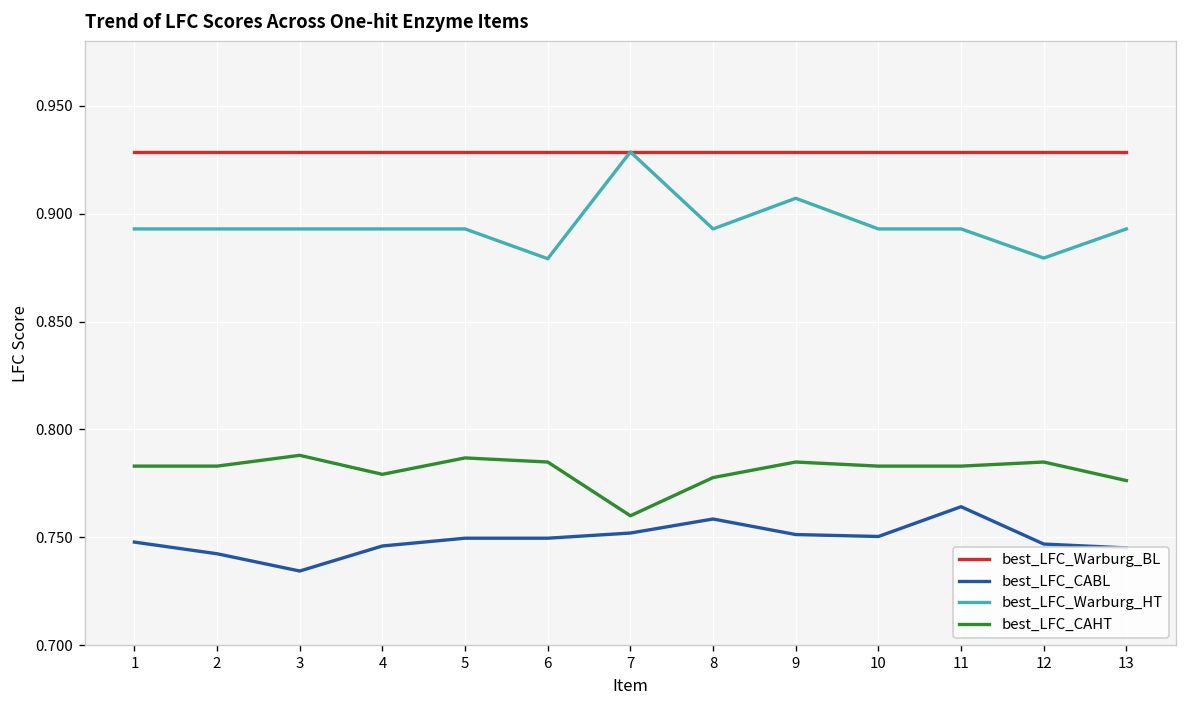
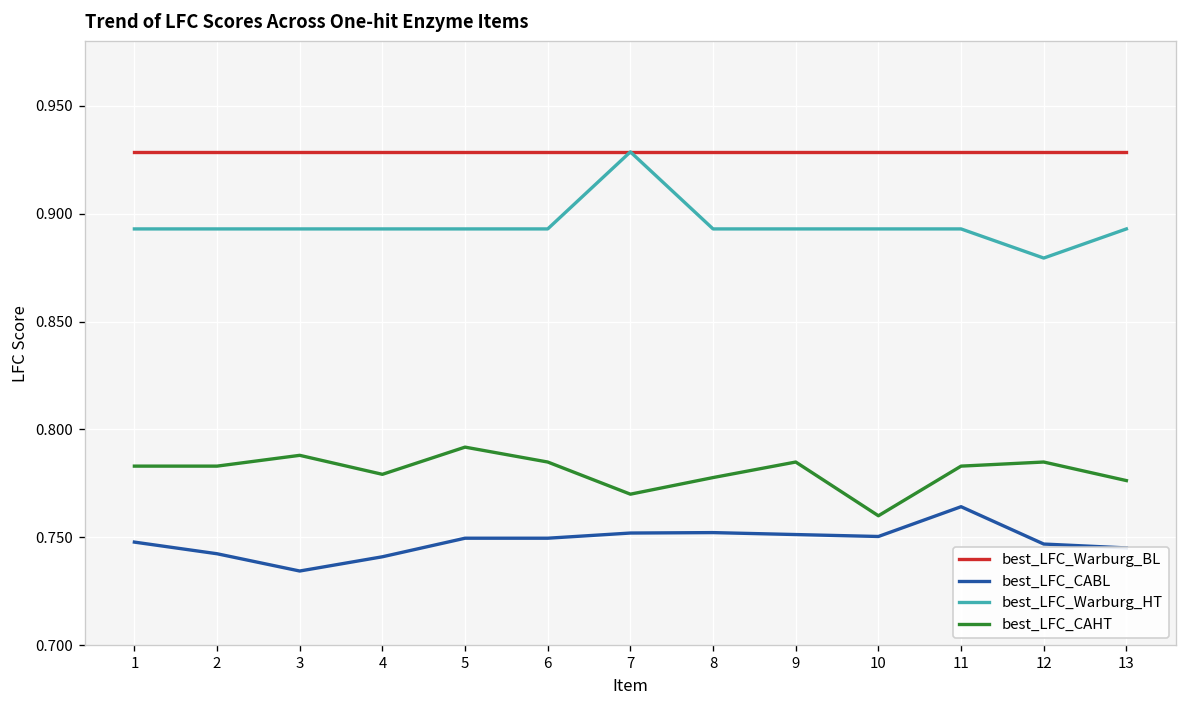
  {
    "best_LFC_Warburg_BL": {
      "1": 0.929,
      "2": 0.929,
      "3": 0.929,
      "4": 0.929,
      "5": 0.929,
      "6": 0.929,
      "8": 0.929,
      "9": 0.929,
      "10": 0.929,
      "11": 0.929,
      "12": 0.929,
      "13": 0.929
    },
    "best_LFC_CABL": {
      "1": 0.748,
      "2": 0.742,
      "3": 0.734,
-     "4": 0.746,
+     "4": 0.741,
      "5": 0.750,
      "6": 0.750,
      "7": 0.752,
-     "8": 0.759,
+     "8": 0.752,
      "9": 0.751,
      "10": 0.750,
      "11": 0.764
    },
    "best_LFC_Warburg_HT": {
      "1": 0.893,
      "2": 0.893,
      "3": 0.893,
      "4": 0.893,
      "5": 0.893,
-     "6": 0.879,
+     "6": 0.893,
      "8": 0.893,
-     "9": 0.907,
+     "9": 0.893,
      "10": 0.893,
      "11": 0.893,
      "12": 0.879,
      "13": 0.893
    },
    "best_LFC_CAHT": {
      "1": 0.783,
      "2": 0.783,
      "3": 0.788,
      "4": 0.779,
-     "5": 0.787,
+     "5": 0.792,
      "6": 0.785,
-     "7": 0.76,
+     "7": 0.77,
      "8": 0.778,
      "9": 0.785,
-     "10": 0.783,
+     "10": 0.760,
      "11": 0.783,
      "12": 0.785,
      "13": 0.776
    }
  }
